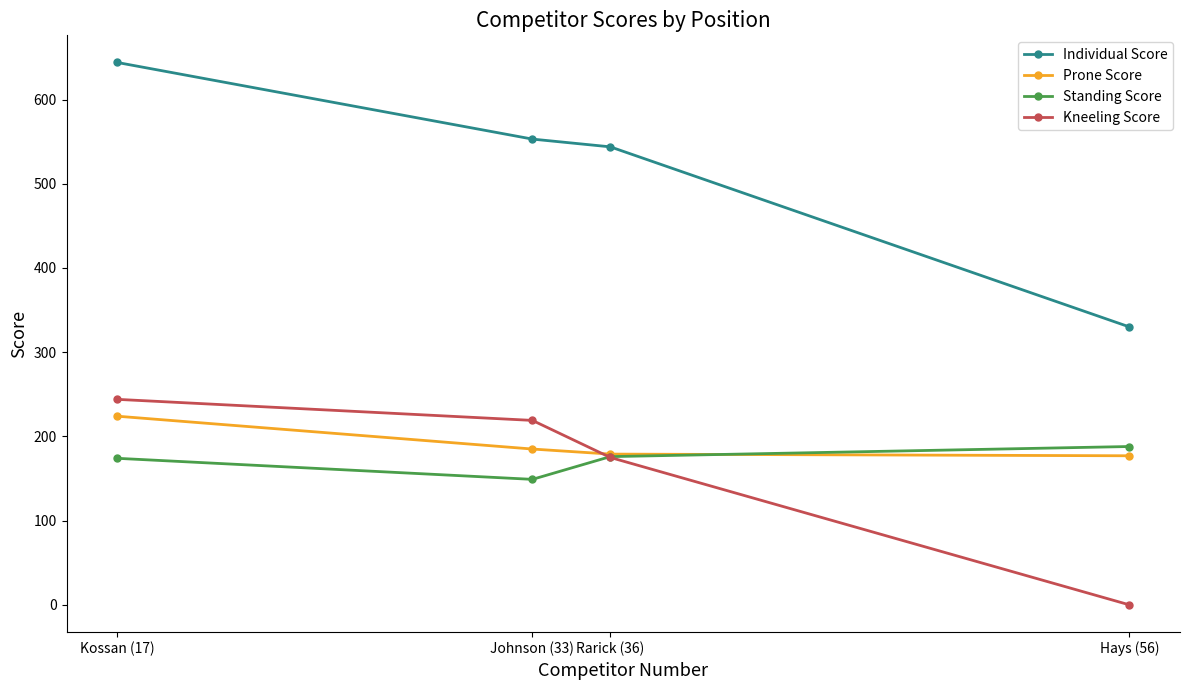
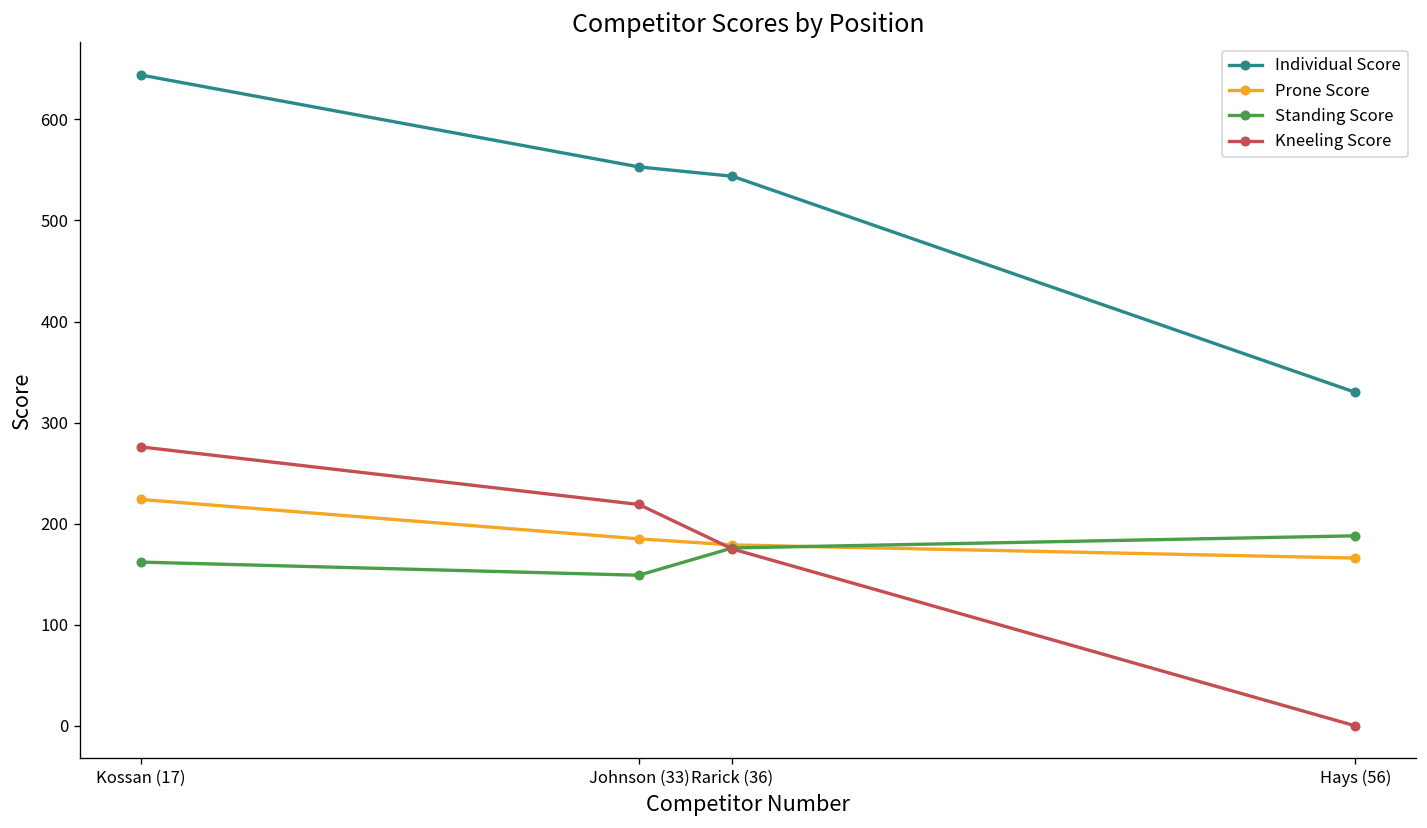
  {
    "Individual Score": {
      "Kossan (17)": 640,
      "Johnson (33)": 550,
      "Rarick (36)": 540,
      "Hays (56)": 330
    },
    "Prone Score": {
      "Kossan (17)": 220,
      "Johnson (33)": 190,
-     "Hays (56)": 180
+     "Hays (56)": 170
    },
    "Standing Score": {
-     "Kossan (17)": 170,
+     "Kossan (17)": 160,
      "Johnson (33)": 150,
      "Hays (56)": 190
    },
    "Kneeling Score": {
-     "Kossan (17)": 240,
+     "Kossan (17)": 280,
      "Johnson (33)": 220,
      "Hays (56)": 0
    }
  }
